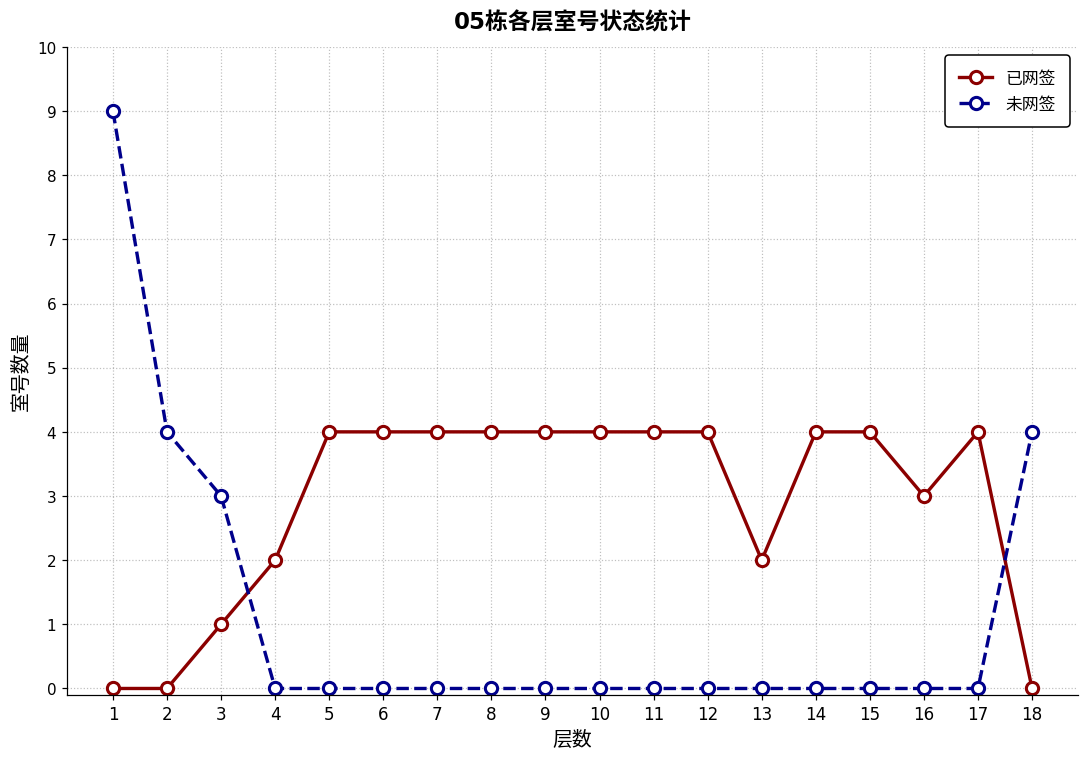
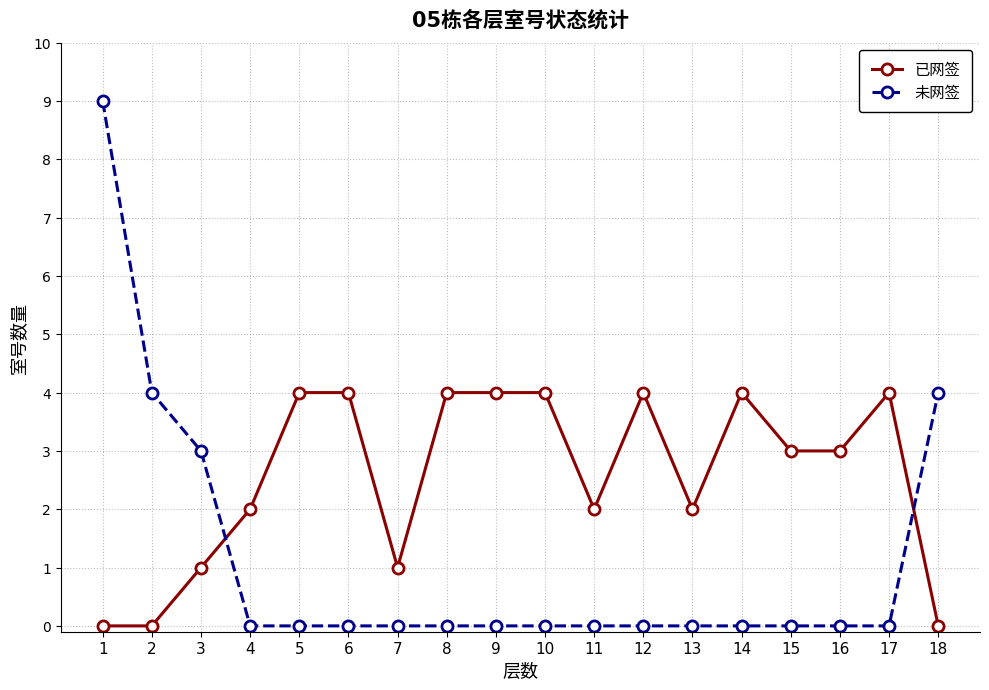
  {
    "已网签": {
      "1": 0,
      "2": 0,
      "3": 1,
      "4": 2,
      "5": 4,
      "6": 4,
-     "7": 4,
+     "7": 1,
      "8": 4,
      "9": 4,
      "10": 4,
-     "11": 4,
+     "11": 2,
      "12": 4,
      "13": 2,
      "14": 4,
-     "15": 4,
+     "15": 3,
      "16": 3,
      "17": 4,
      "18": 0
    },
    "未网签": {
      "1": 9,
      "2": 4,
      "3": 3,
      "4": 0,
      "5": 0,
      "6": 0,
      "7": 0,
      "8": 0,
      "9": 0,
      "10": 0,
      "11": 0,
      "12": 0,
      "13": 0,
      "14": 0,
      "15": 0,
      "16": 0,
      "17": 0,
      "18": 4
    }
  }
